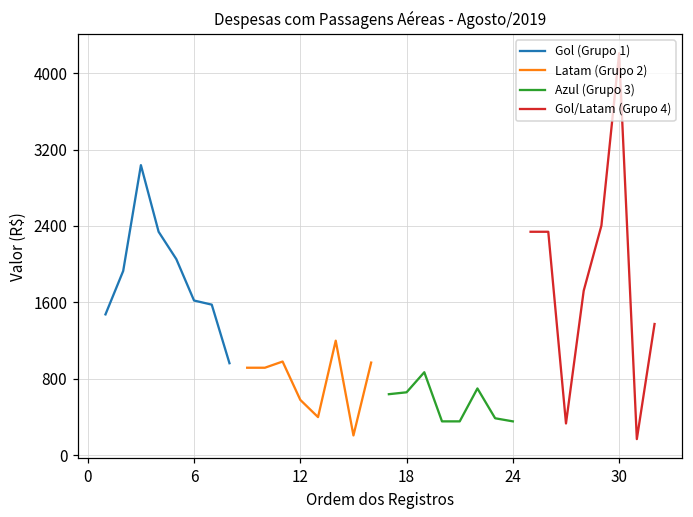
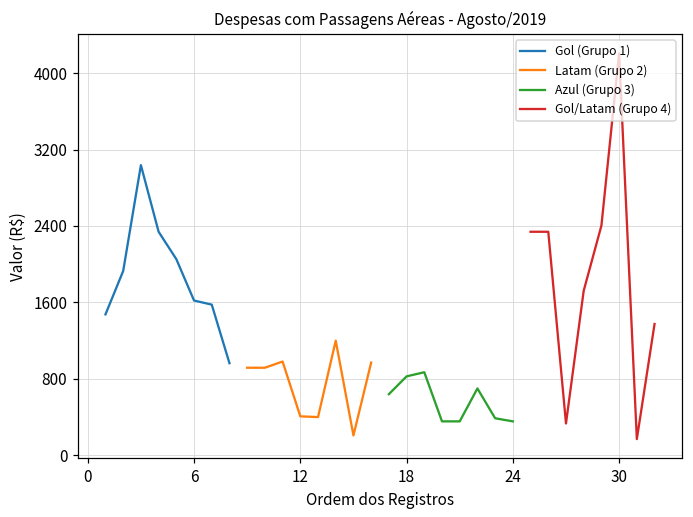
  {
    "Gol (Grupo 1)": {
      "6": 1600
    },
    "Latam (Grupo 2)": {
-     "12": 600
+     "12": 400
    },
    "Azul (Grupo 3)": {
-     "18": 700,
+     "18": 800,
      "24": 400
    }
  }
